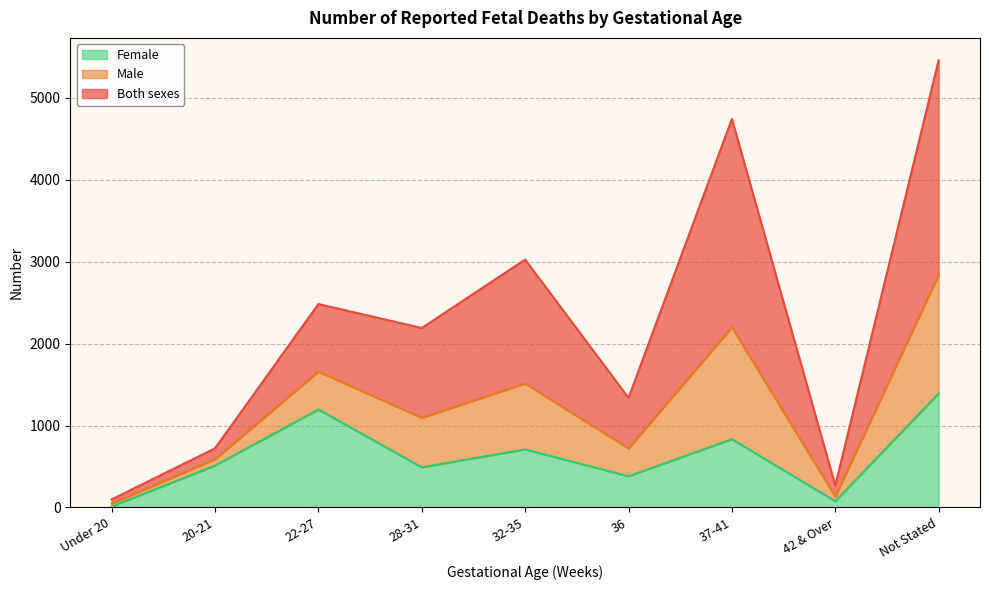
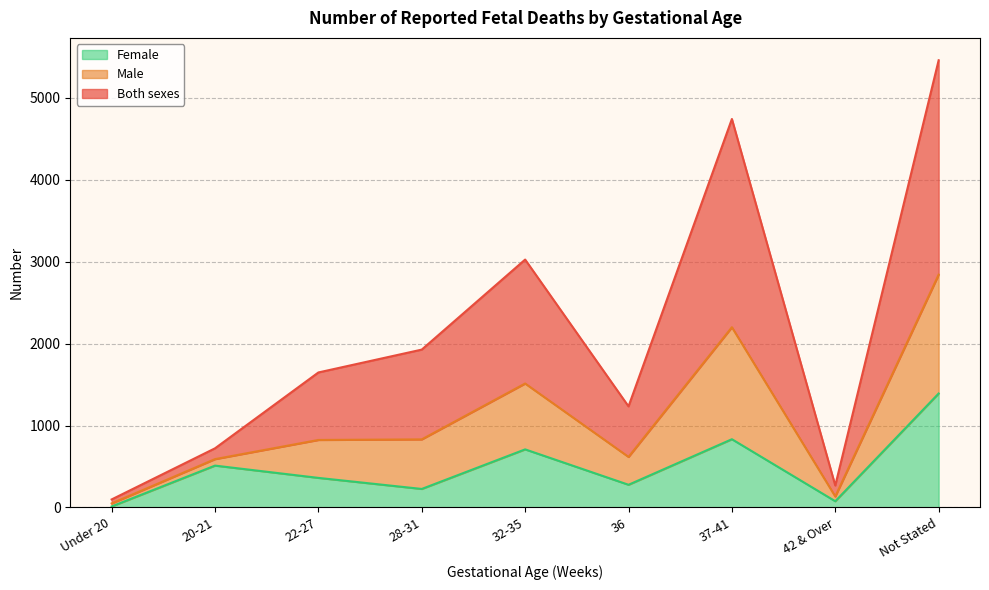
  {
    "Female": {
      "Under 20": 0,
      "20-21": 500,
-     "22-27": 1200,
-     "28-31": 500,
+     "22-27": 400,
+     "28-31": 200,
      "32-35": 700,
-     "36": 400,
+     "36": 300,
      "37-41": 800,
      "42 & Over": 100,
      "Not Stated": 1400
    }
  }
